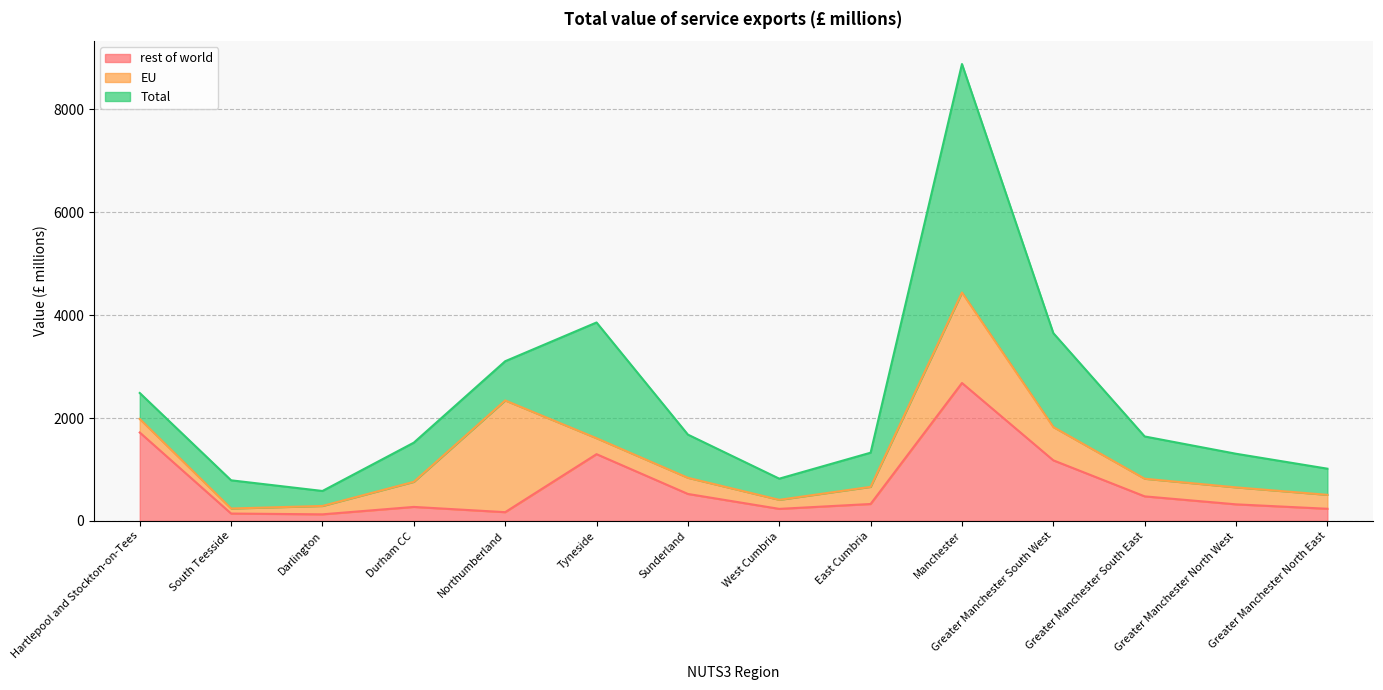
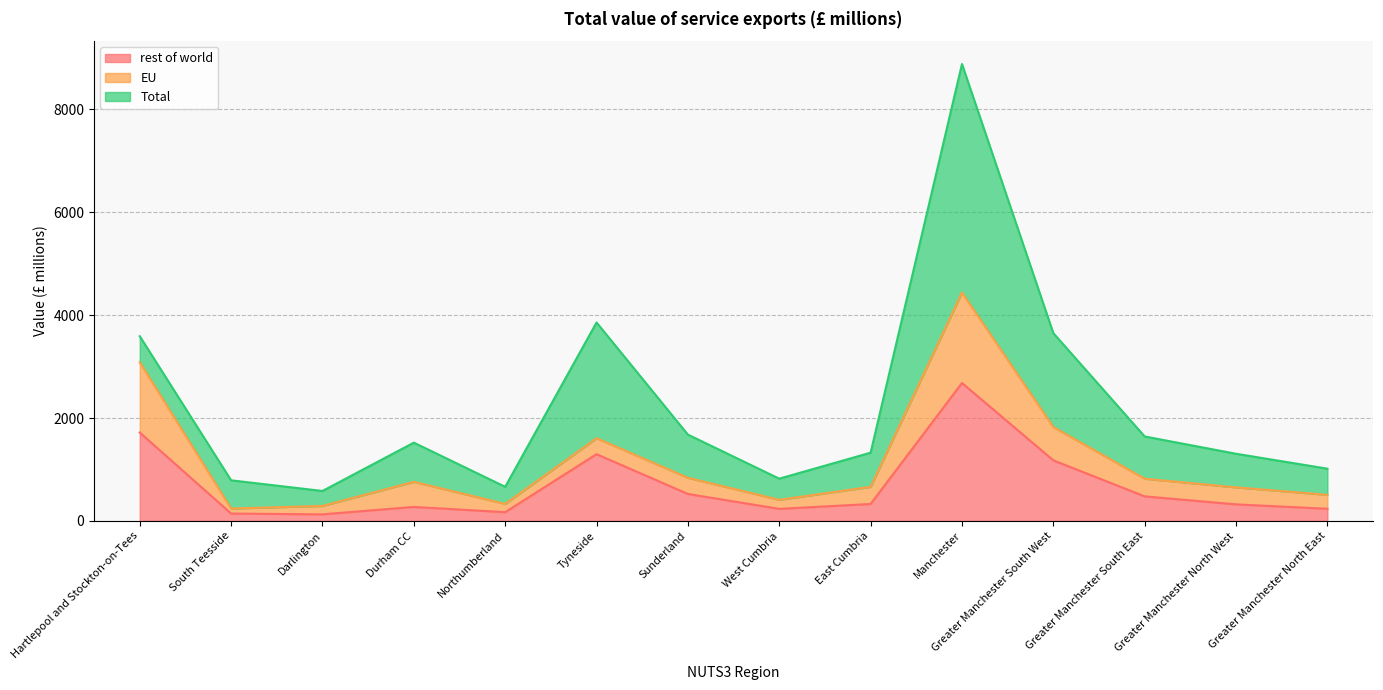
  {
    "rest of world": {
      "Hartlepool and Stockton-on-Tees": 1700,
      "South Teesside": 100,
      "Darlington": 100,
      "Durham CC": 300,
      "Northumberland": 200,
      "Tyneside": 1300,
      "Sunderland": 500,
      "West Cumbria": 200,
      "East Cumbria": 300,
      "Manchester": 2700,
      "Greater Manchester South West": 1200,
      "Greater Manchester South East": 500,
      "Greater Manchester North West": 300,
      "Greater Manchester North East": 200
    },
    "EU": {
-     "Hartlepool and Stockton-on-Tees": 300,
+     "Hartlepool and Stockton-on-Tees": 1400,
      "South Teesside": 100,
      "Darlington": 200,
      "Durham CC": 500,
-     "Northumberland": 2200,
+     "Northumberland": 200,
      "Tyneside": 300,
      "Sunderland": 300,
      "West Cumbria": 200,
      "East Cumbria": 300,
      "Manchester": 1800,
      "Greater Manchester South West": 600,
      "Greater Manchester South East": 300,
      "Greater Manchester North West": 300,
      "Greater Manchester North East": 300
    },
    "Total": {
      "Hartlepool and Stockton-on-Tees": 500,
      "South Teesside": 500,
      "Darlington": 300,
      "Durham CC": 800,
-     "Northumberland": 800,
+     "Northumberland": 300,
      "Tyneside": 2200,
      "Sunderland": 800,
      "West Cumbria": 400,
      "East Cumbria": 700,
      "Manchester": 4400,
      "Greater Manchester South West": 1800,
      "Greater Manchester South East": 800,
      "Greater Manchester North West": 700,
      "Greater Manchester North East": 500
    }
  }
